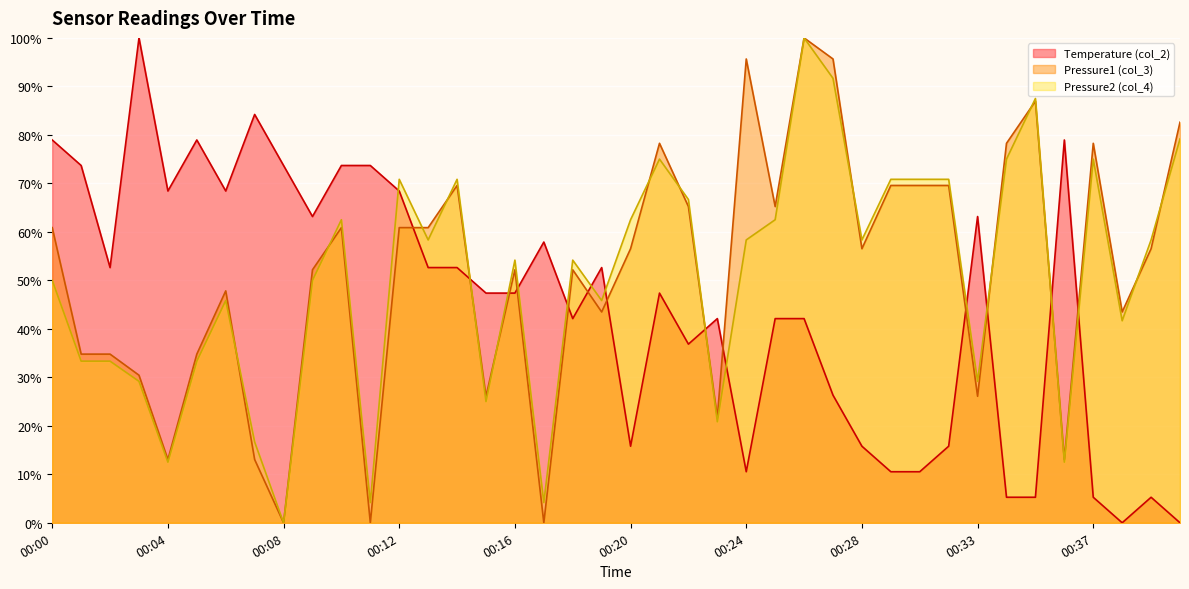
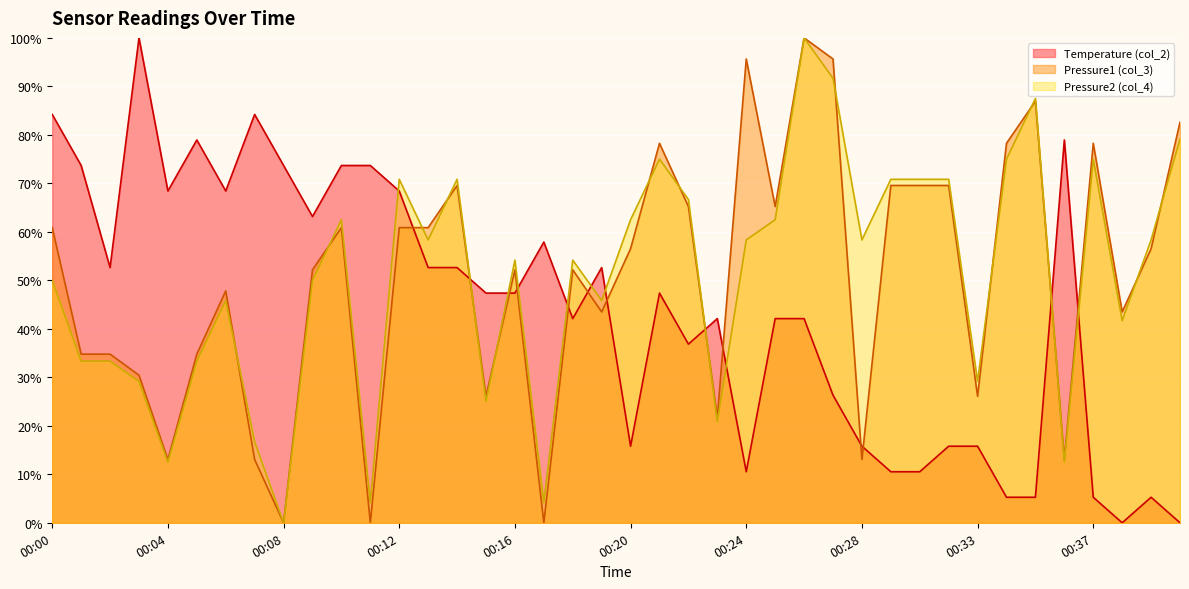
  {
    "Temperature (col_2)": {
-     "00:00": "79%",
+     "00:00": "84%",
      "00:04": "68%",
      "00:08": "74%",
      "00:12": "68%",
      "00:16": "47%",
      "00:20": "16%",
      "00:24": "11%",
      "00:28": "16%",
-     "00:33": "63%",
+     "00:33": "16%",
      "00:37": "5%"
    },
    "Pressure1 (col_3)": {
      "00:00": "61%",
      "00:04": "13%",
      "00:12": "61%",
      "00:16": "52%",
      "00:20": "57%",
      "00:24": "96%",
-     "00:28": "57%",
+     "00:28": "13%",
      "00:33": "26%",
      "00:37": "78%"
    },
    "Pressure2 (col_4)": {
      "00:00": "50%",
      "00:04": "12%",
      "00:12": "71%",
      "00:16": "54%",
      "00:20": "62%",
      "00:24": "58%",
      "00:28": "58%",
      "00:33": "29%",
      "00:37": "75%"
    }
  }
